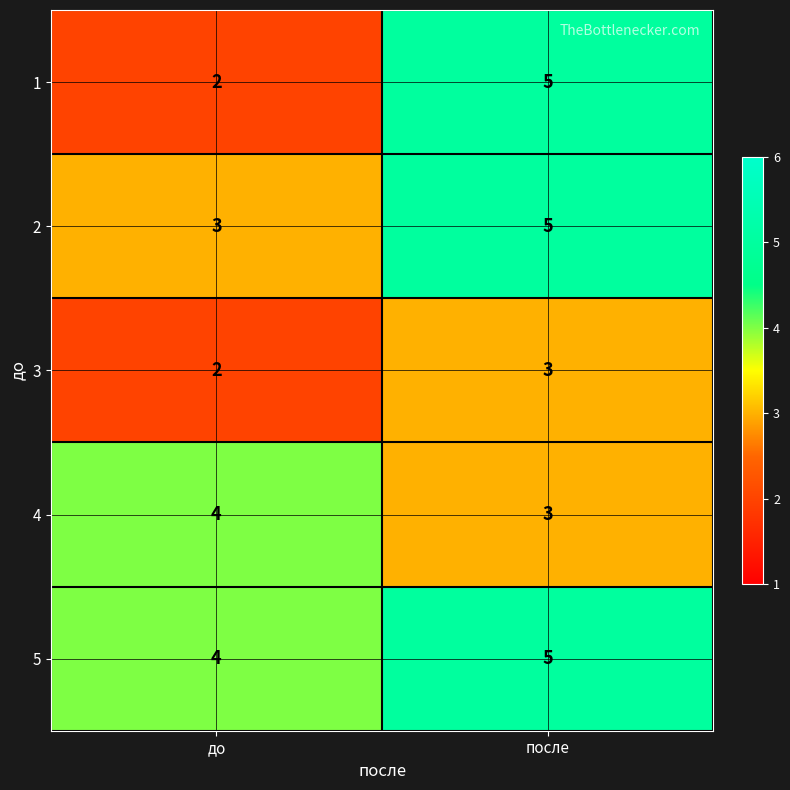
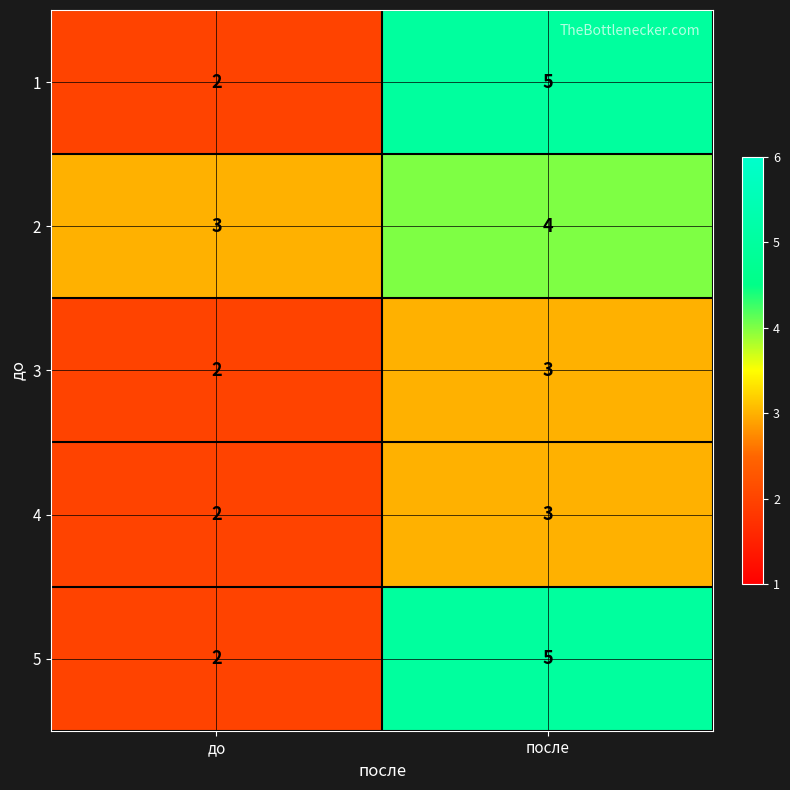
  {
    "1": {
      "до": 2
    },
    "2": {
      "до": 3,
-     "после": 5
+     "после": 4
    },
    "3": {
      "до": 2,
      "после": 3
    },
    "4": {
-     "до": 4,
+     "до": 2,
      "после": 3
    },
    "5": {
-     "до": 4,
+     "до": 2,
      "после": 5
    }
  }
